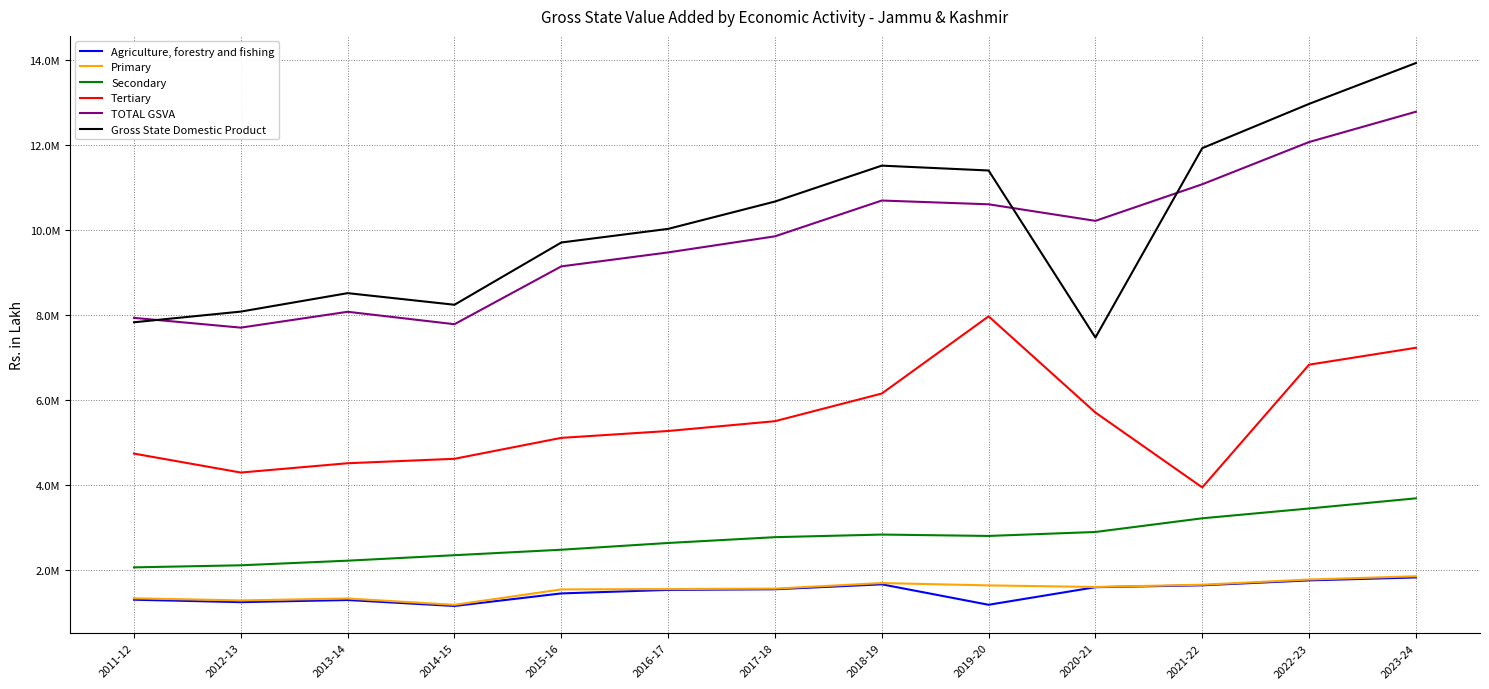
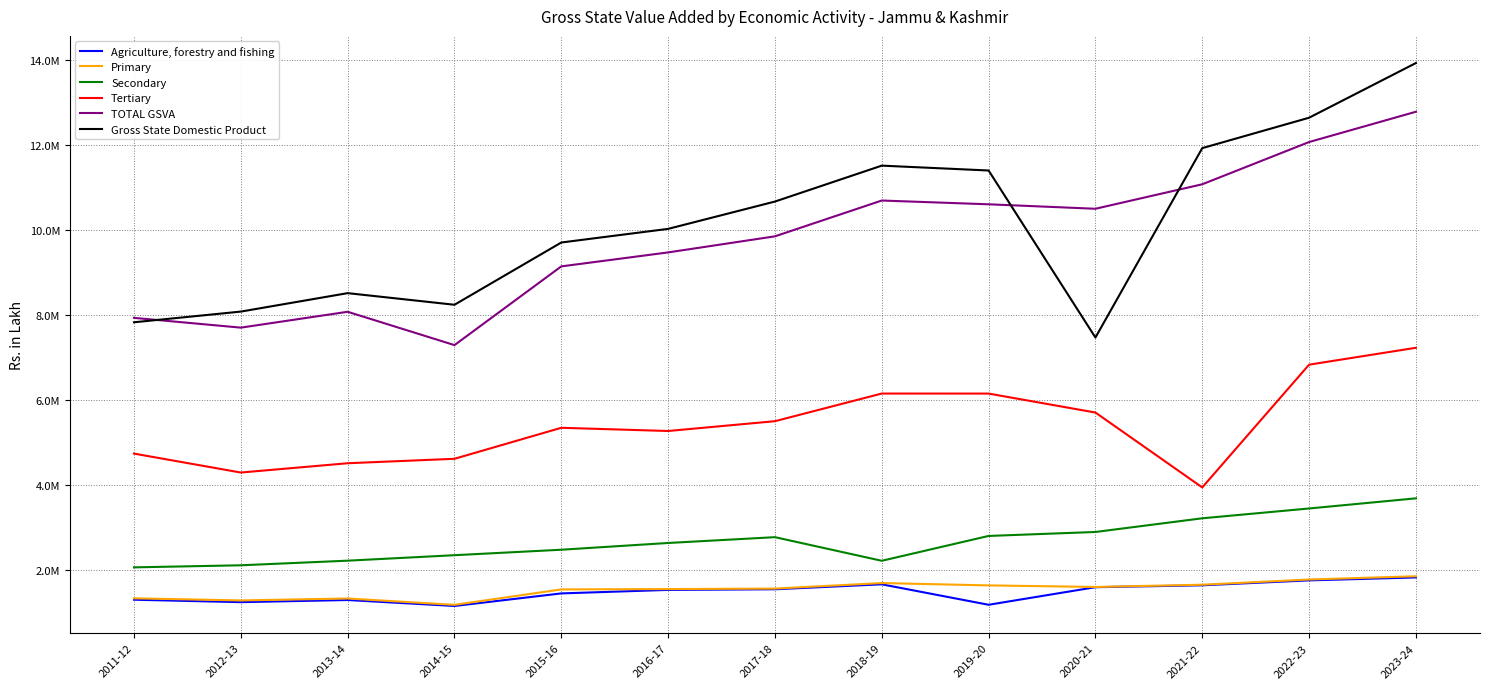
  {
    "Agriculture, forestry and fishing": {
      "2015-16": 1500000,
      "2019-20": 1200000
    },
    "Primary": {
      "2015-16": 1500000,
      "2019-20": 1600000
    },
    "Secondary": {
      "2011-12": 2100000,
      "2012-13": 2100000,
      "2013-14": 2200000,
      "2014-15": 2400000,
      "2015-16": 2500000,
      "2016-17": 2600000,
      "2017-18": 2800000,
-     "2018-19": 2800000,
+     "2018-19": 2200000,
      "2019-20": 2800000,
      "2020-21": 2900000,
      "2021-22": 3200000,
      "2022-23": 3500000,
      "2023-24": 3700000
    },
    "Tertiary": {
      "2011-12": 4700000,
      "2012-13": 4300000,
      "2013-14": 4500000,
      "2014-15": 4600000,
-     "2015-16": 5100000,
+     "2015-16": 5300000,
      "2016-17": 5300000,
      "2017-18": 5500000,
      "2018-19": 6200000,
-     "2019-20": 8000000,
+     "2019-20": 6200000,
      "2020-21": 5700000,
      "2021-22": 3900000,
      "2022-23": 6800000,
      "2023-24": 7200000
    },
    "TOTAL GSVA": {
      "2011-12": 7900000,
      "2012-13": 7700000,
      "2013-14": 8100000,
-     "2014-15": 7800000,
+     "2014-15": 7300000,
      "2015-16": 9100000,
      "2016-17": 9500000,
      "2017-18": 9800000,
      "2018-19": 10700000,
      "2019-20": 10600000,
-     "2020-21": 10200000,
+     "2020-21": 10500000,
      "2021-22": 11100000,
      "2022-23": 12100000,
      "2023-24": 12800000
    },
    "Gross State Domestic Product": {
      "2011-12": 7800000,
      "2012-13": 8100000,
      "2013-14": 8500000,
      "2014-15": 8200000,
      "2015-16": 9700000,
      "2016-17": 10000000,
      "2017-18": 10700000,
      "2018-19": 11500000,
      "2019-20": 11400000,
      "2020-21": 7500000,
      "2021-22": 11900000,
-     "2022-23": 13000000,
+     "2022-23": 12600000,
      "2023-24": 13900000
    }
  }
